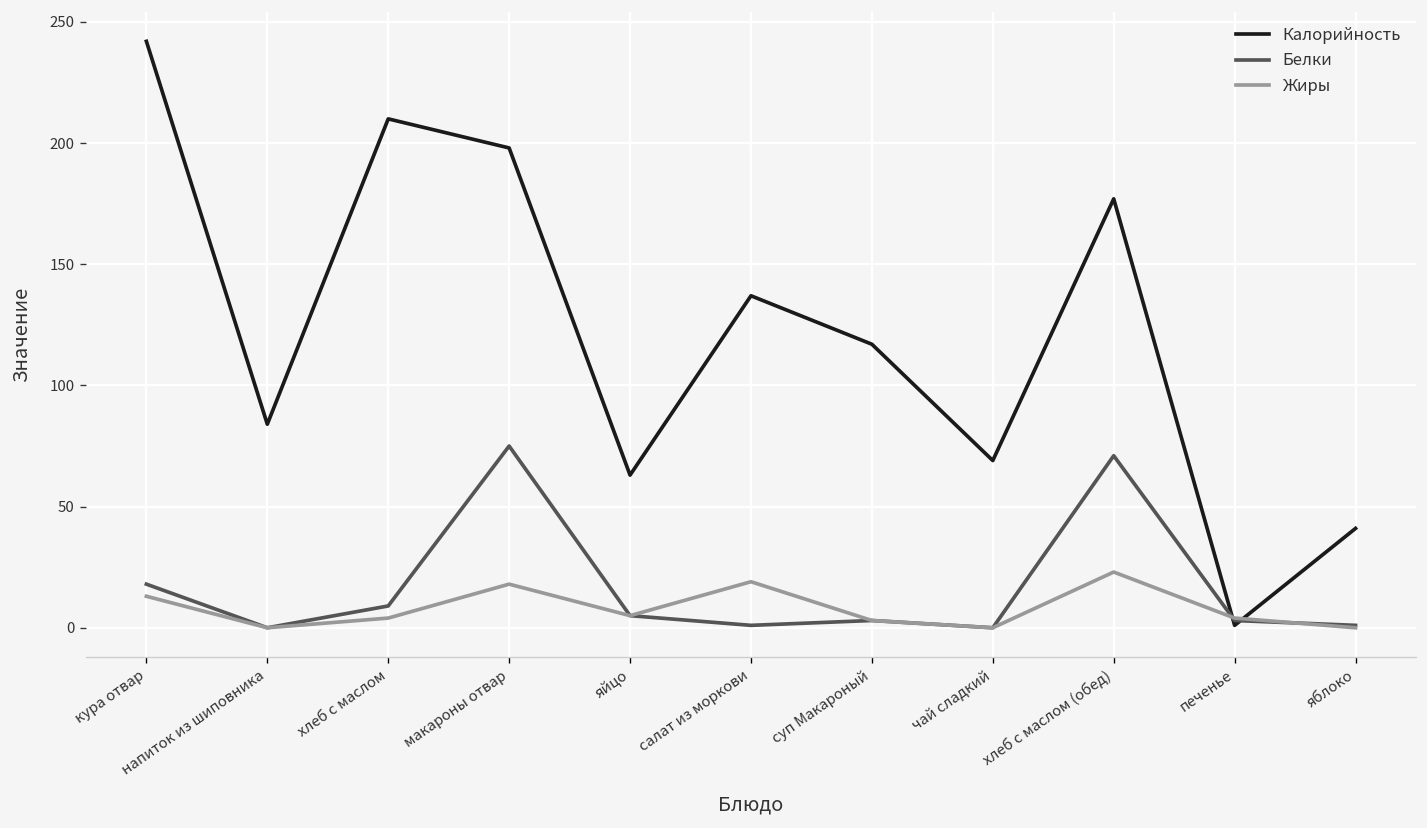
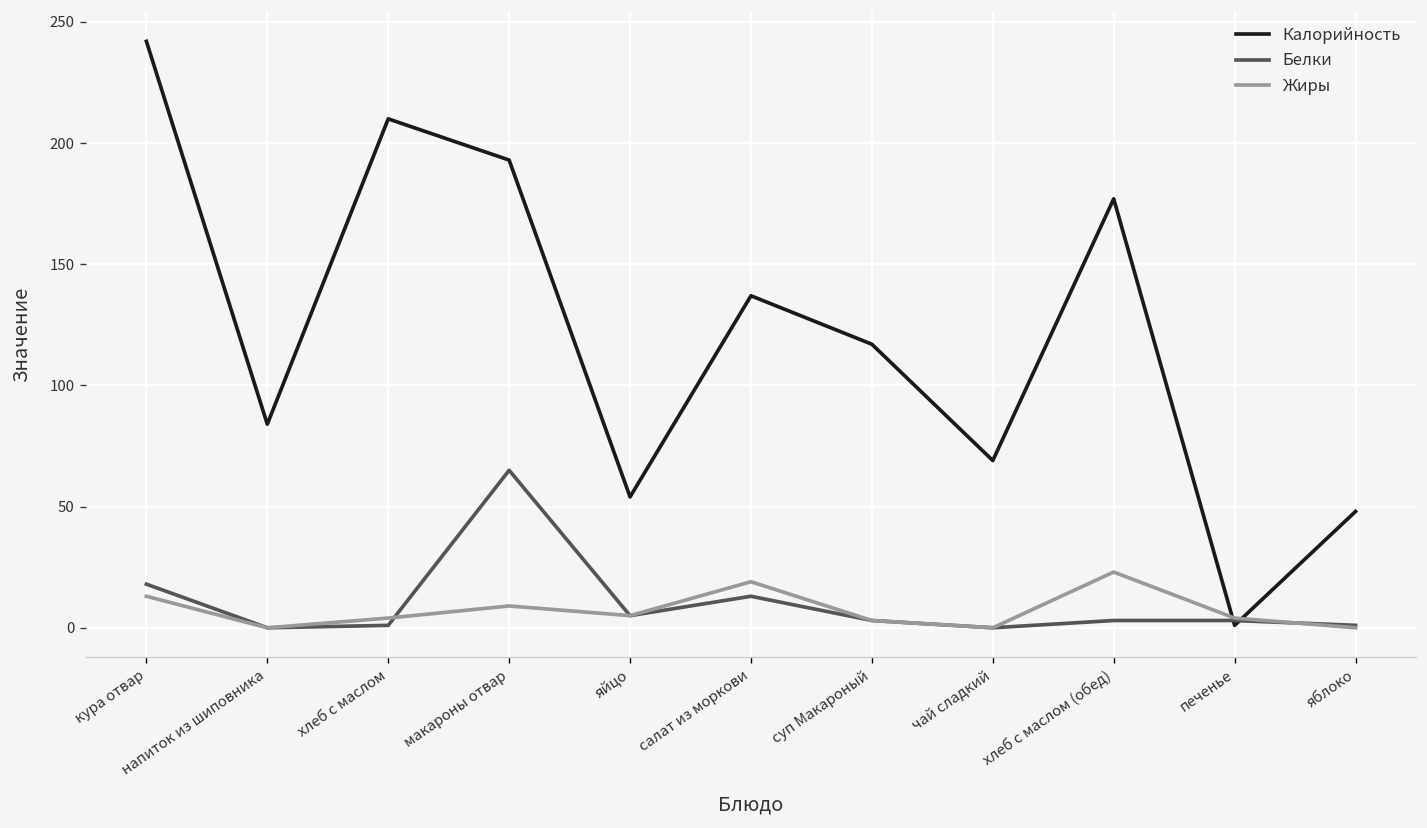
  {
    "Калорийность": {
      "кура отвар": 242,
      "напиток из шиповника": 84,
      "хлеб с маслом": 210,
-     "макароны отвар": 198,
-     "яйцо": 63,
+     "макароны отвар": 193,
+     "яйцо": 54,
      "салат из моркови": 137,
      "суп Макароный": 117,
      "чай сладкий": 69,
      "хлеб с маслом (обед)": 177,
      "печенье": 1,
-     "яблоко": 41
+     "яблоко": 48
    },
    "Белки": {
      "кура отвар": 18,
-     "хлеб с маслом": 9,
-     "макароны отвар": 75,
-     "салат из моркови": 1,
-     "хлеб с маслом (обед)": 71
+     "хлеб с маслом": 1,
+     "макароны отвар": 65,
+     "салат из моркови": 13,
+     "хлеб с маслом (обед)": 3
    },
    "Жиры": {
      "кура отвар": 13,
      "хлеб с маслом": 4,
-     "макароны отвар": 18,
+     "макароны отвар": 9,
      "салат из моркови": 19,
      "хлеб с маслом (обед)": 23
    }
  }
